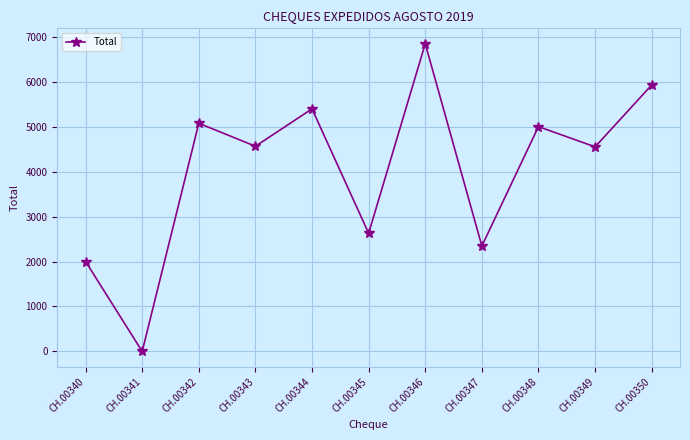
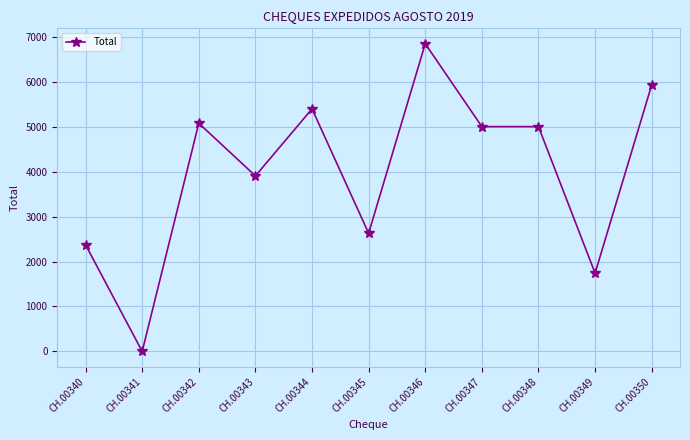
  {
-   "CH.00340": 2000,
+   "CH.00340": 2400,
    "CH.00341": 0,
    "CH.00342": 5100,
-   "CH.00343": 4600,
+   "CH.00343": 3900,
    "CH.00344": 5400,
    "CH.00345": 2600,
    "CH.00346": 6800,
-   "CH.00347": 2300,
+   "CH.00347": 5000,
    "CH.00348": 5000,
-   "CH.00349": 4600,
+   "CH.00349": 1700,
    "CH.00350": 5900
  }
